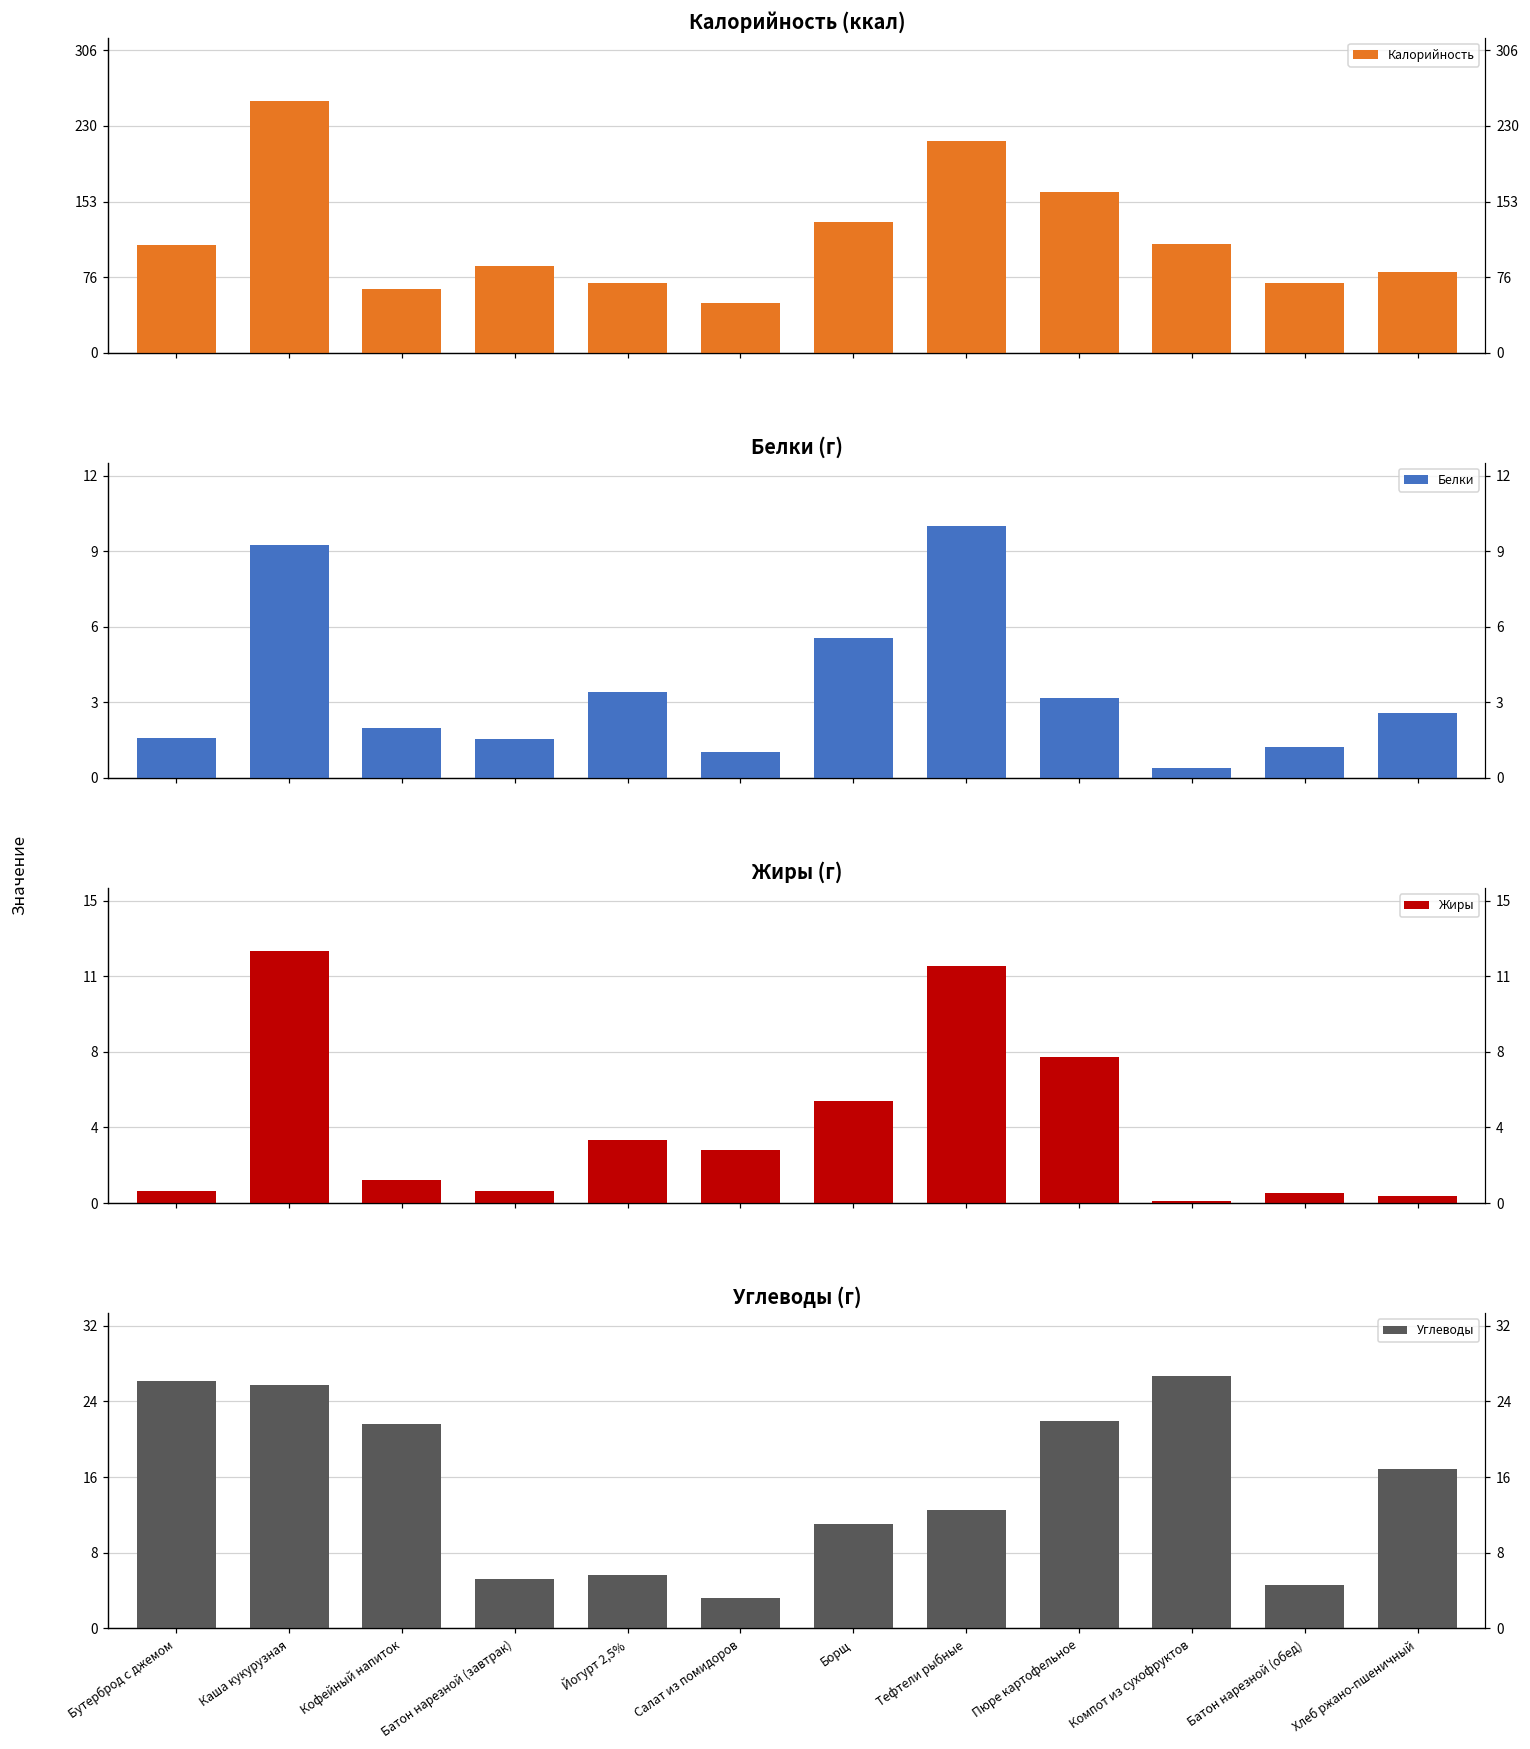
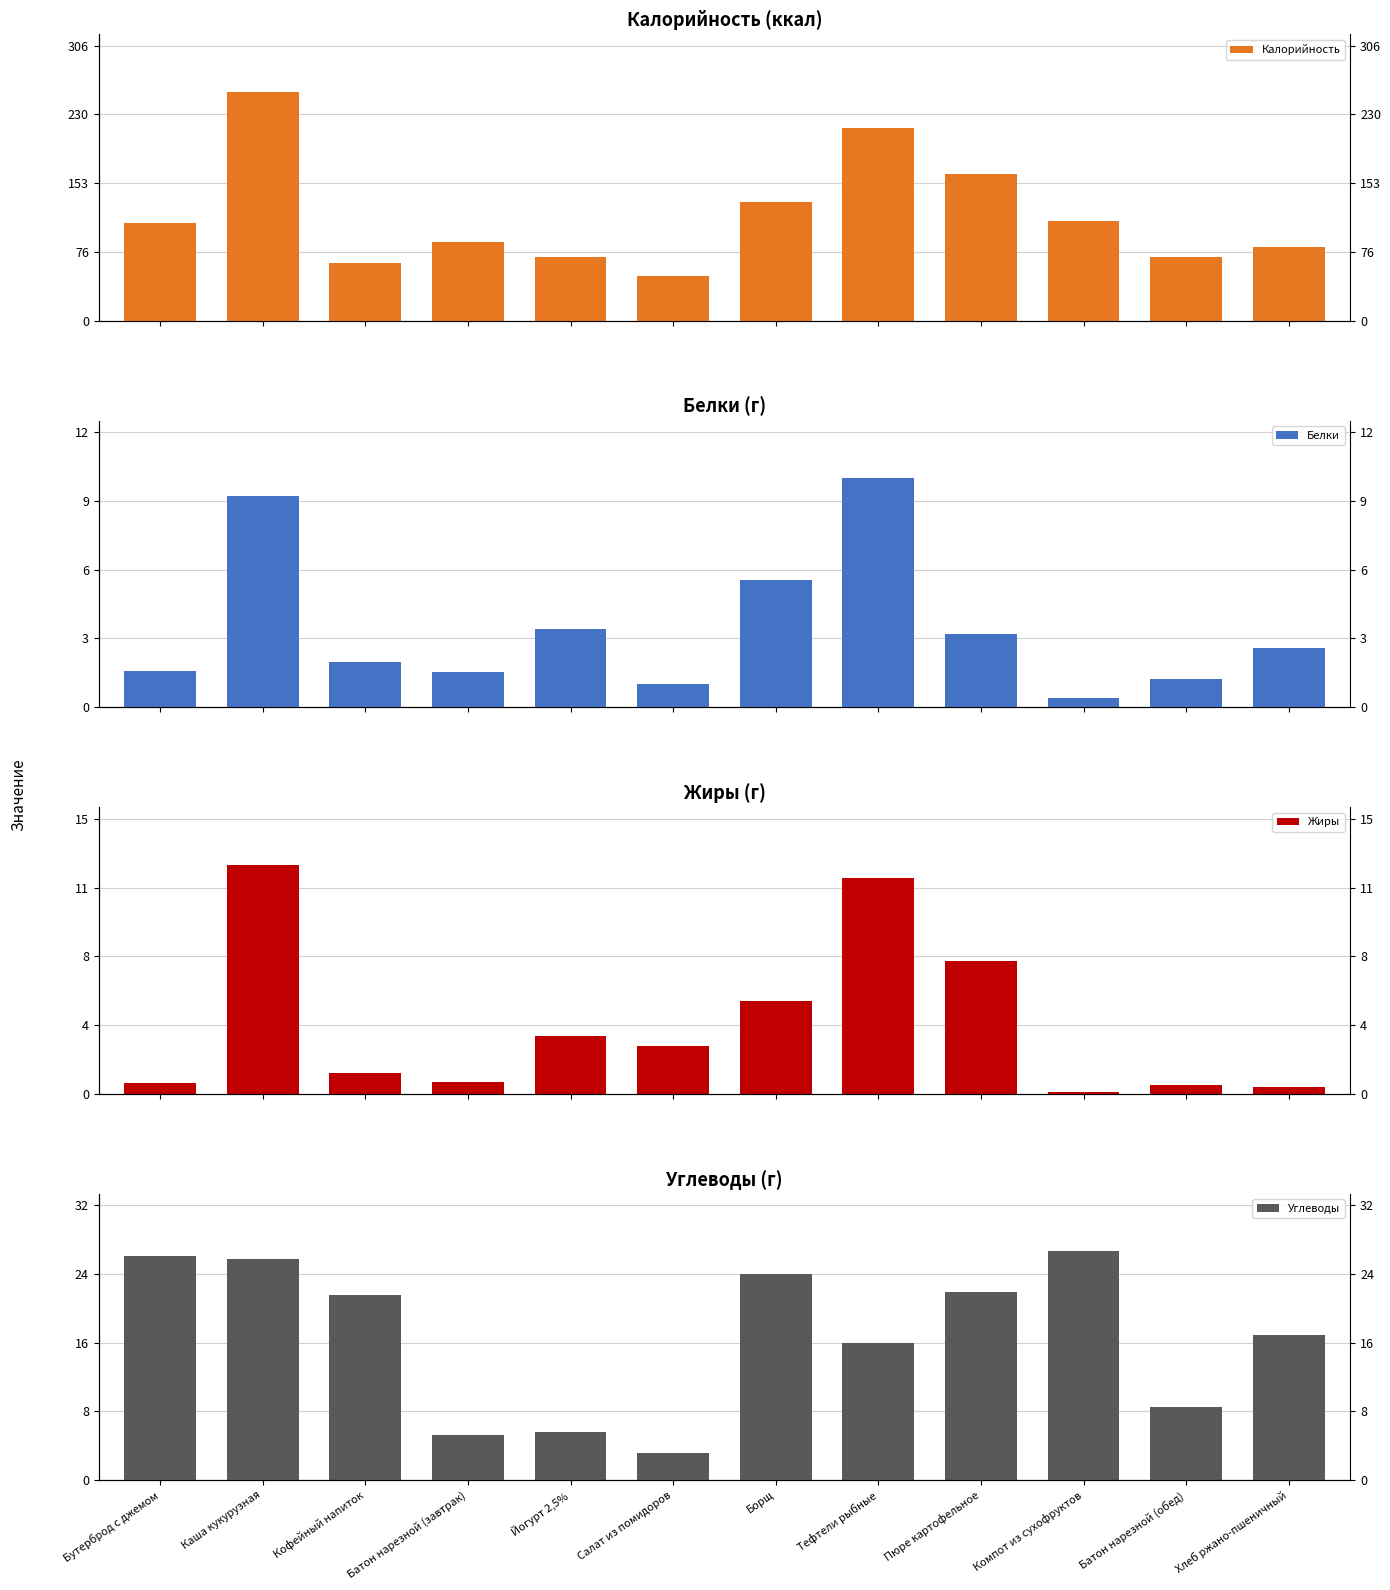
  {
    "Углеводы (г)": {
      "Бутерброд с джемом": 26,
      "Каша кукурузная": 26,
      "Кофейный напиток": 22,
      "Батон нарезной (завтрак)": 5,
      "Йогурт 2,5%": 6,
      "Салат из помидоров": 3,
-     "Борщ": 11,
-     "Тефтели рыбные": 13,
+     "Борщ": 24,
+     "Тефтели рыбные": 16,
      "Пюре картофельное": 22,
      "Компот из сухофруктов": 27,
-     "Батон нарезной (обед)": 5,
+     "Батон нарезной (обед)": 9,
      "Хлеб ржано-пшеничный": 17
    }
  }
